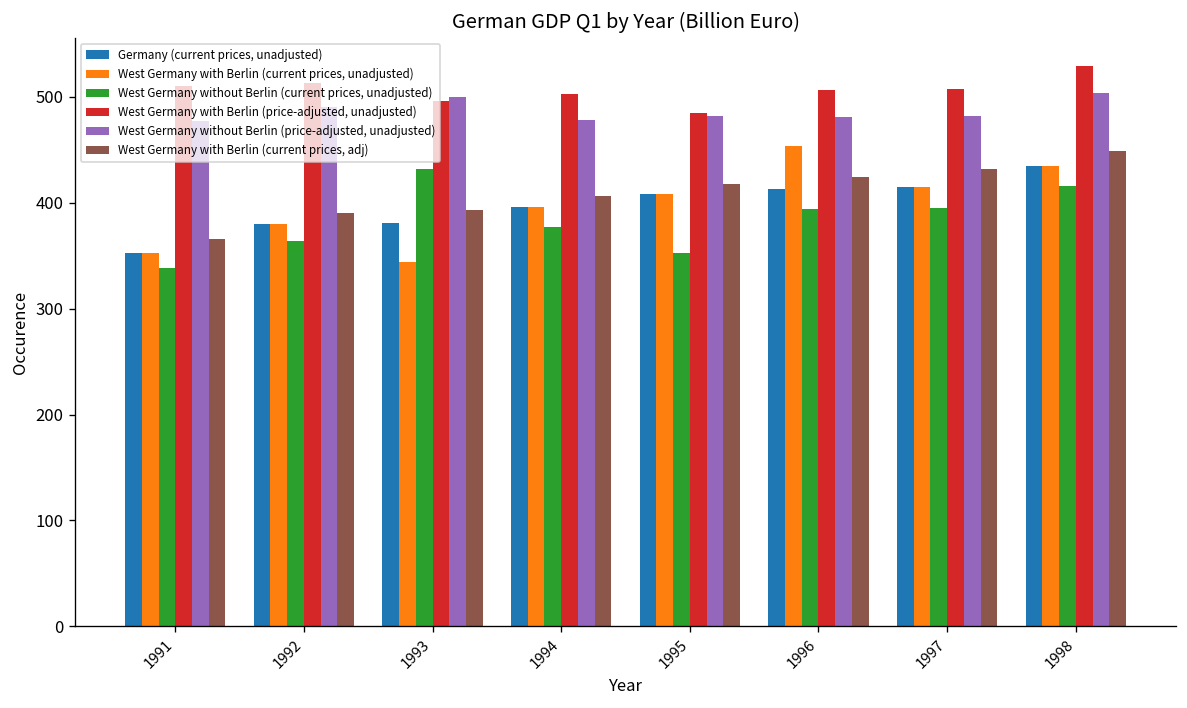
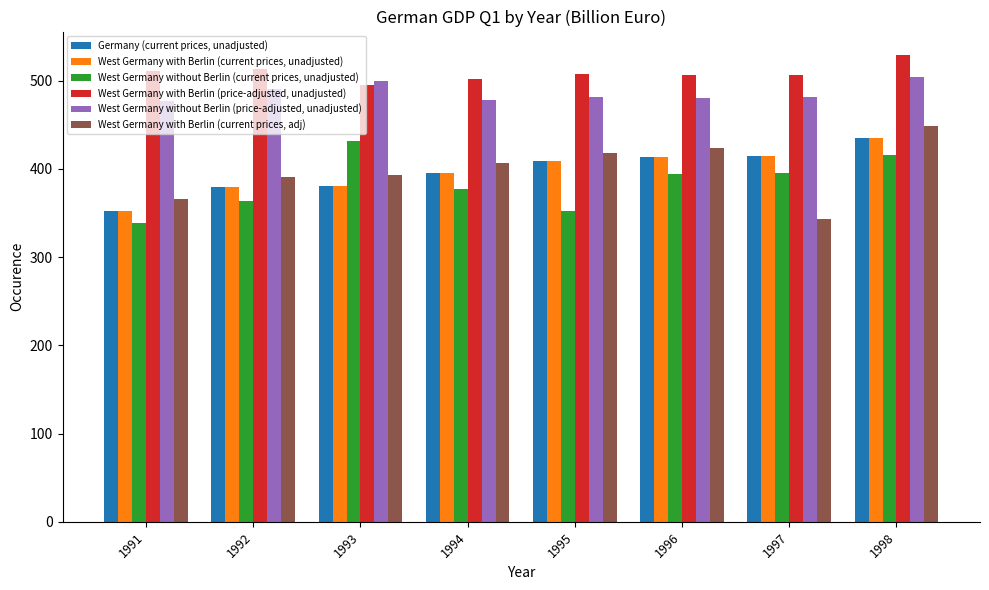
  {
    "Germany (current prices, unadjusted)": {
      "1991": 350,
      "1992": 380,
      "1993": 380,
      "1994": 400,
      "1995": 410,
      "1996": 410,
      "1997": 410,
      "1998": 440
    },
    "West Germany with Berlin (current prices, unadjusted)": {
      "1991": 350,
      "1992": 380,
-     "1993": 340,
+     "1993": 380,
      "1994": 400,
      "1995": 410,
-     "1996": 450,
+     "1996": 410,
      "1997": 410,
      "1998": 440
    },
    "West Germany without Berlin (current prices, unadjusted)": {
      "1991": 340,
      "1992": 360,
      "1993": 430,
      "1994": 380,
      "1995": 350,
      "1996": 390,
      "1997": 400,
      "1998": 420
    },
    "West Germany with Berlin (price-adjusted, unadjusted)": {
      "1993": 500,
      "1994": 500,
-     "1995": 480,
+     "1995": 510,
      "1996": 510,
      "1997": 510,
      "1998": 530
    },
    "West Germany without Berlin (price-adjusted, unadjusted)": {
      "1993": 500,
      "1994": 480,
      "1995": 480,
      "1996": 480,
      "1997": 480,
      "1998": 500
    },
    "West Germany with Berlin (current prices, adj)": {
      "1991": 370,
      "1992": 390,
      "1993": 390,
      "1994": 410,
      "1995": 420,
      "1996": 420,
-     "1997": 430,
+     "1997": 340,
      "1998": 450
    }
  }
